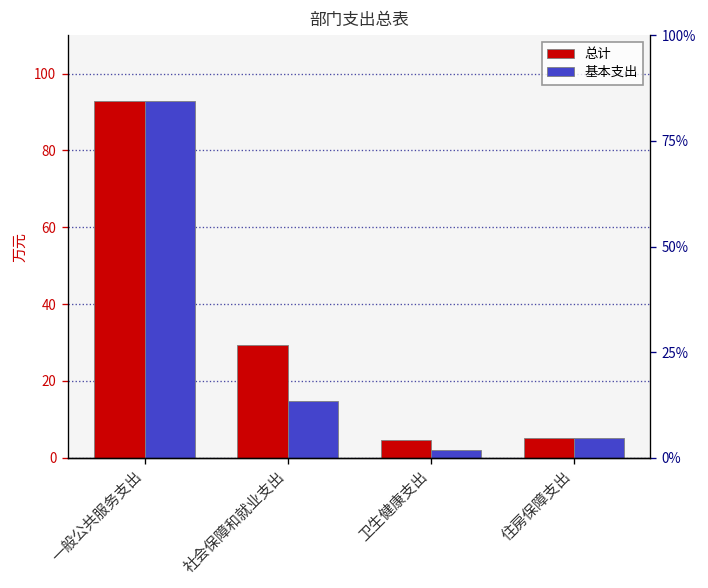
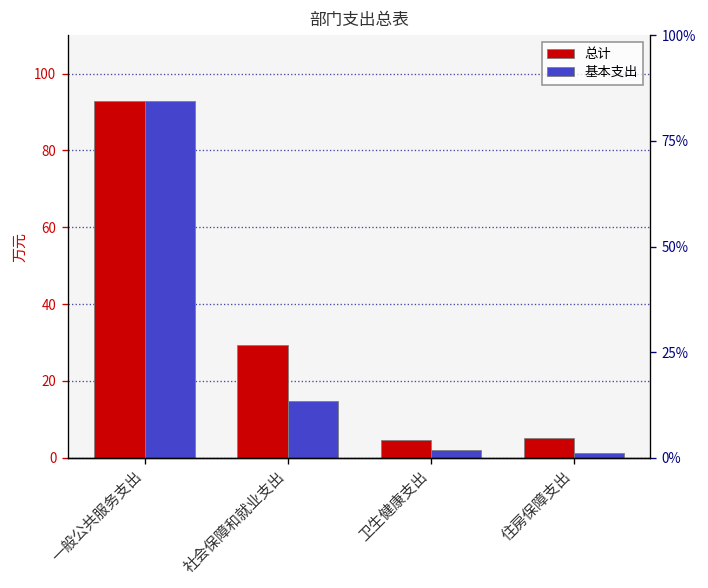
  {
    "总计": {
      "一般公共服务支出": 93,
      "社会保障和就业支出": 29,
      "卫生健康支出": 5,
      "住房保障支出": 5
    },
    "基本支出": {
      "一般公共服务支出": 93,
      "社会保障和就业支出": 15,
      "卫生健康支出": 2,
-     "住房保障支出": 5
+     "住房保障支出": 1
    }
  }
